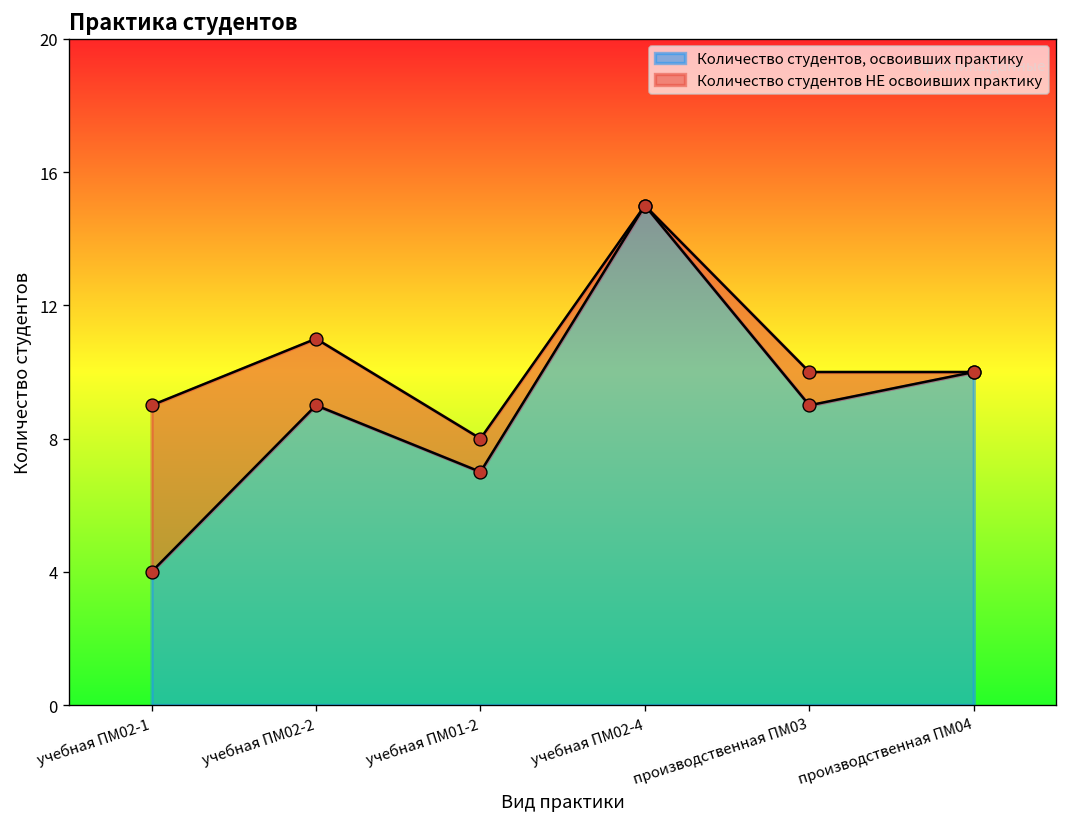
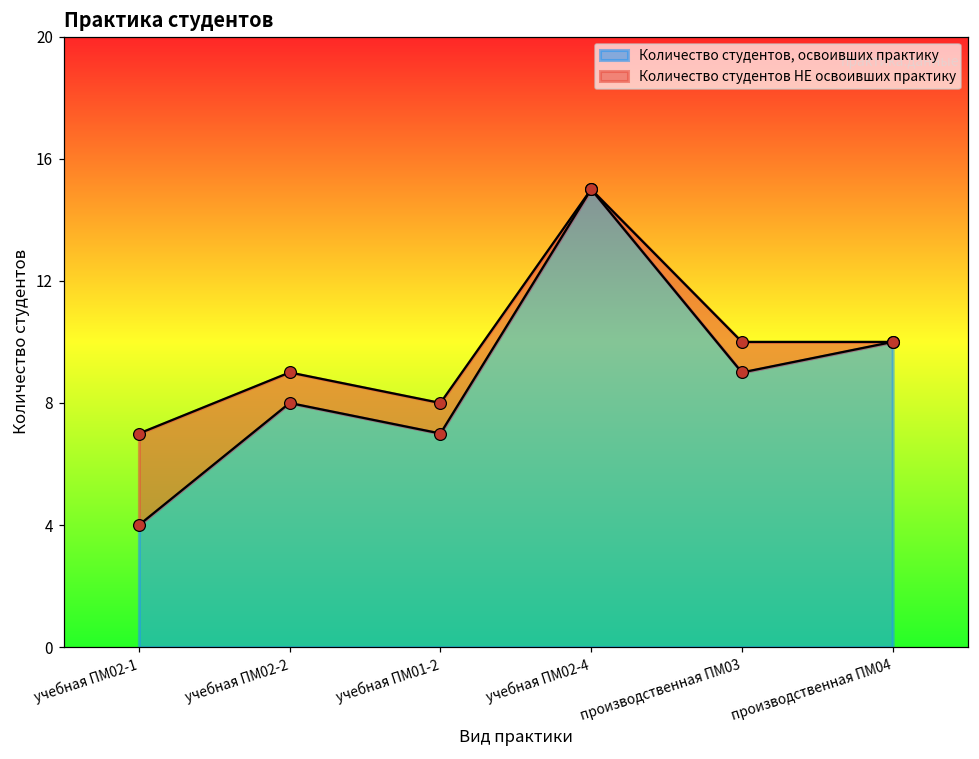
  {
    "Количество студентов, освоивших практику": {
      "учебная ПМ02-1": 4,
-     "учебная ПМ02-2": 9,
+     "учебная ПМ02-2": 8,
      "учебная ПМ01-2": 7,
      "производственная ПМ03": 9
    },
    "Количество студентов НЕ освоивших практику": {
-     "учебная ПМ02-1": 5,
-     "учебная ПМ02-2": 2,
+     "учебная ПМ02-1": 3,
+     "учебная ПМ02-2": 1,
      "учебная ПМ01-2": 8,
      "производственная ПМ03": 10
    }
  }
